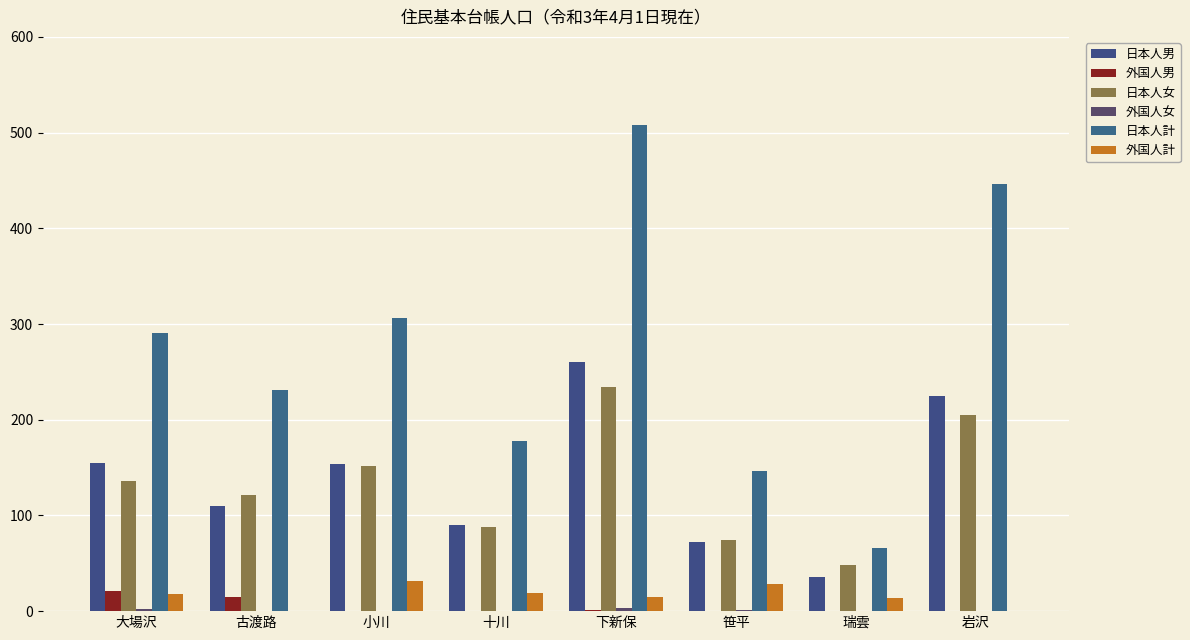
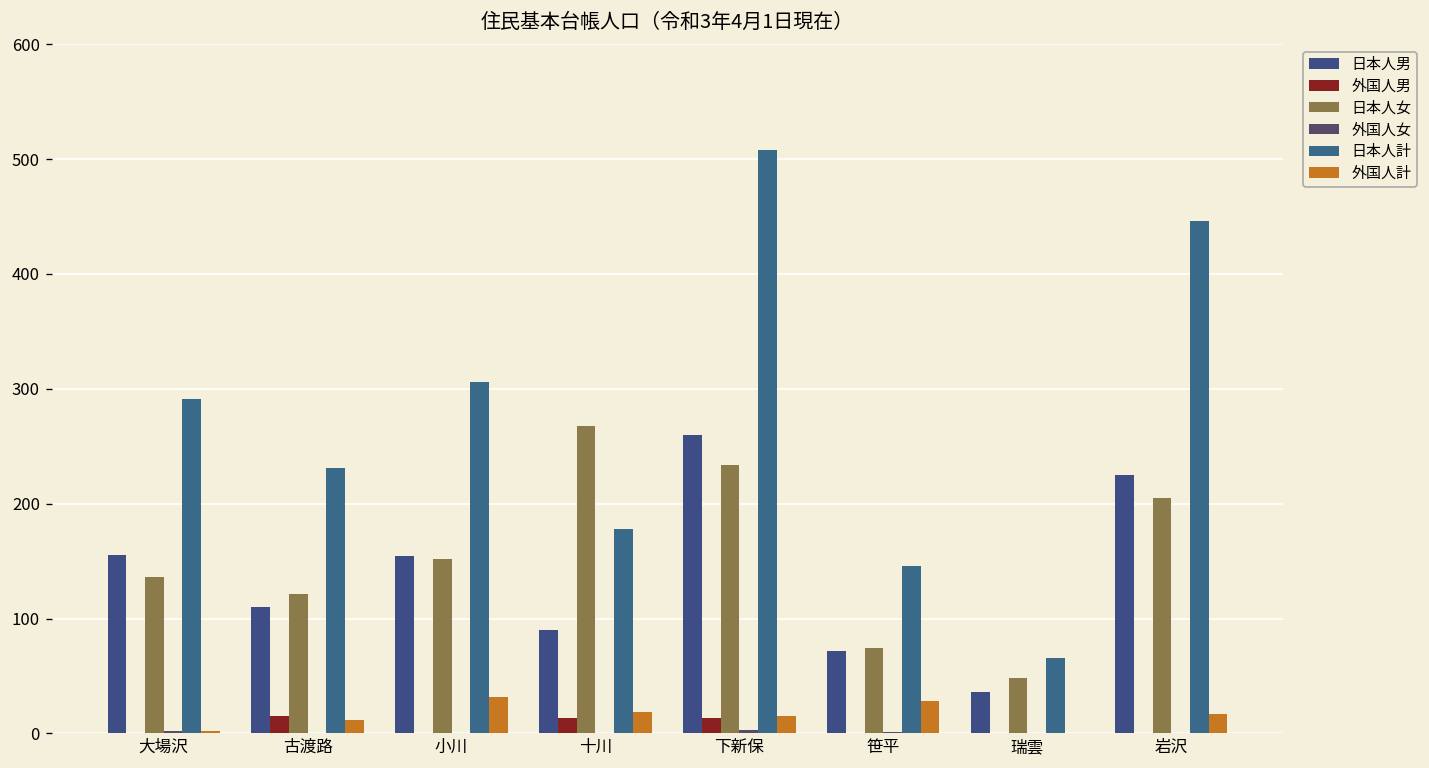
  {
    "外国人男": {
-     "大場沢": 20,
+     "大場沢": 0,
      "古渡路": 20,
      "小川": 0,
-     "十川": 0,
-     "下新保": 0,
+     "十川": 10,
+     "下新保": 10,
      "笹平": 0,
      "瑞雲": 0,
      "岩沢": 0
    },
    "日本人女": {
      "大場沢": 140,
      "古渡路": 120,
      "小川": 150,
-     "十川": 90,
+     "十川": 270,
      "下新保": 230,
      "笹平": 70,
      "瑞雲": 50,
      "岩沢": 210
    },
    "外国人計": {
-     "大場沢": 20,
-     "古渡路": 0,
+     "大場沢": 0,
+     "古渡路": 10,
      "小川": 30,
      "十川": 20,
      "下新保": 20,
      "笹平": 30,
-     "瑞雲": 10,
-     "岩沢": 0
+     "瑞雲": 0,
+     "岩沢": 20
    }
  }
